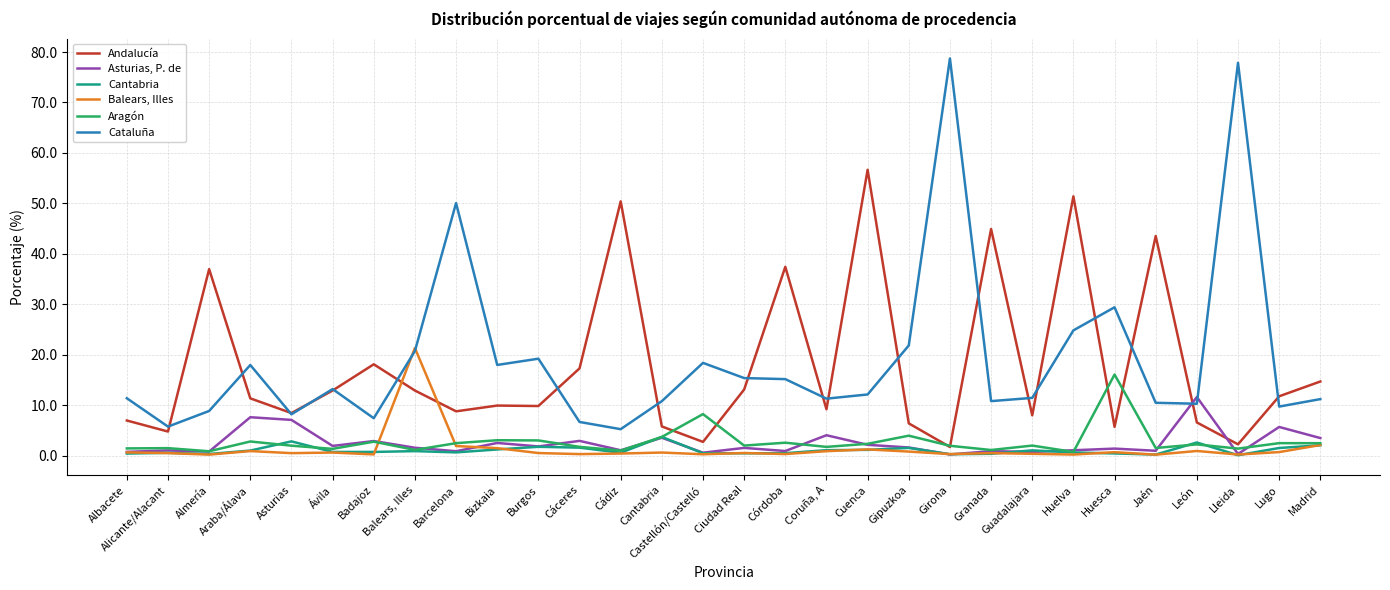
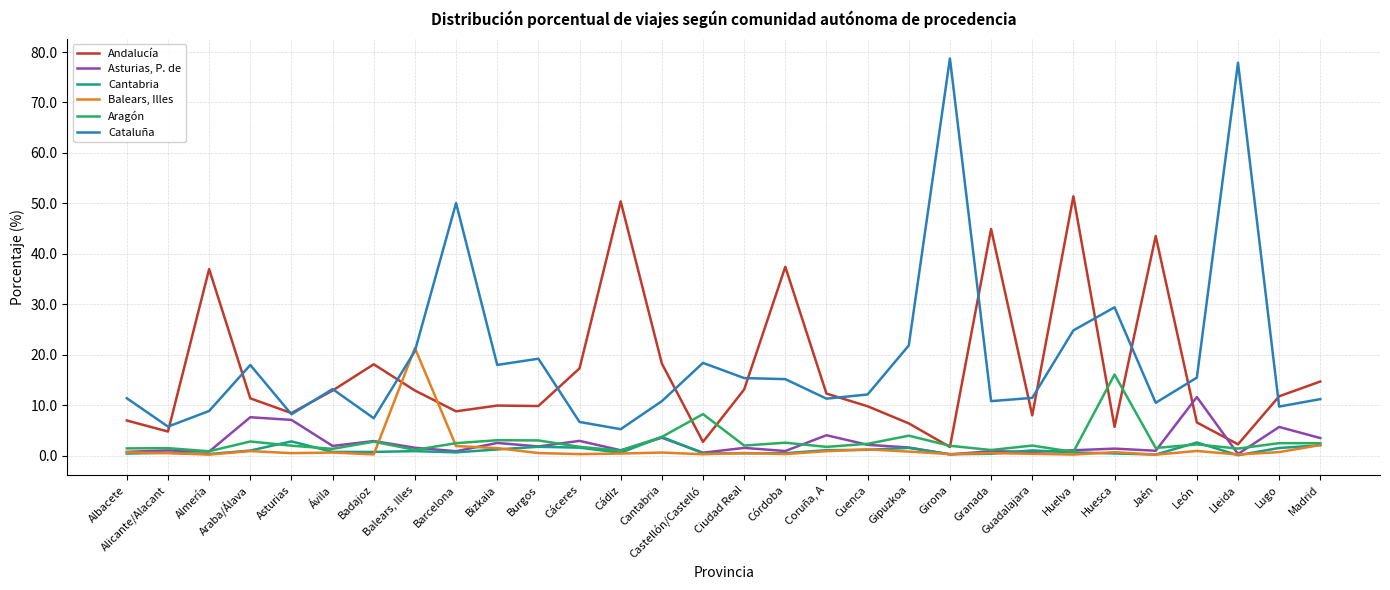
  {
    "Andalucía": {
      "Albacete": 7,
      "Alicante/Alacant": 5,
      "Almería": 37,
      "Araba/Álava": 11,
      "Badajoz": 18,
      "Balears, Illes": 13,
      "Barcelona": 9,
      "Bizkaia": 10,
      "Burgos": 10,
      "Cáceres": 17,
      "Cádiz": 50,
-     "Cantabria": 6,
+     "Cantabria": 18,
      "Castellón/Castelló": 3,
      "Ciudad Real": 13,
      "Córdoba": 37,
-     "Coruña, A": 9,
-     "Cuenca": 57,
+     "Coruña, A": 12,
+     "Cuenca": 10,
      "Gipuzkoa": 6,
      "Granada": 45,
      "Guadalajara": 8,
      "Huelva": 51,
      "Huesca": 6,
      "Jaén": 44,
      "León": 7,
      "Lleida": 2,
      "Lugo": 12,
      "Madrid": 15
    },
    "Asturias, P. de": {
      "Araba/Álava": 8,
      "Asturias": 7,
      "Ávila": 2,
      "Bizkaia": 3,
      "Cáceres": 3,
      "Coruña, A": 4,
      "Huesca": 1,
      "Jaén": 1,
      "León": 12,
      "Lugo": 6,
      "Madrid": 3
    },
    "Balears, Illes": {
      "Asturias": 1,
      "Balears, Illes": 21,
      "Barcelona": 2,
      "Burgos": 1,
      "Cáceres": 0,
      "Cantabria": 1,
      "Gipuzkoa": 1,
      "León": 1,
      "Lugo": 1
    },
    "Cataluña": {
      "Albacete": 11,
      "Alicante/Alacant": 6,
      "Almería": 9,
      "Araba/Álava": 18,
      "Badajoz": 7,
      "Balears, Illes": 21,
      "Barcelona": 50,
      "Bizkaia": 18,
      "Burgos": 19,
      "Cáceres": 7,
      "Cádiz": 5,
      "Cantabria": 11,
      "Castellón/Castelló": 18,
      "Ciudad Real": 15,
      "Córdoba": 15,
      "Coruña, A": 11,
      "Cuenca": 12,
      "Gipuzkoa": 22,
      "Girona": 79,
      "Granada": 11,
      "Guadalajara": 11,
      "Huelva": 25,
      "Huesca": 29,
      "Jaén": 10,
-     "León": 10,
+     "León": 15,
      "Lleida": 78,
      "Lugo": 10,
      "Madrid": 11
    }
  }
